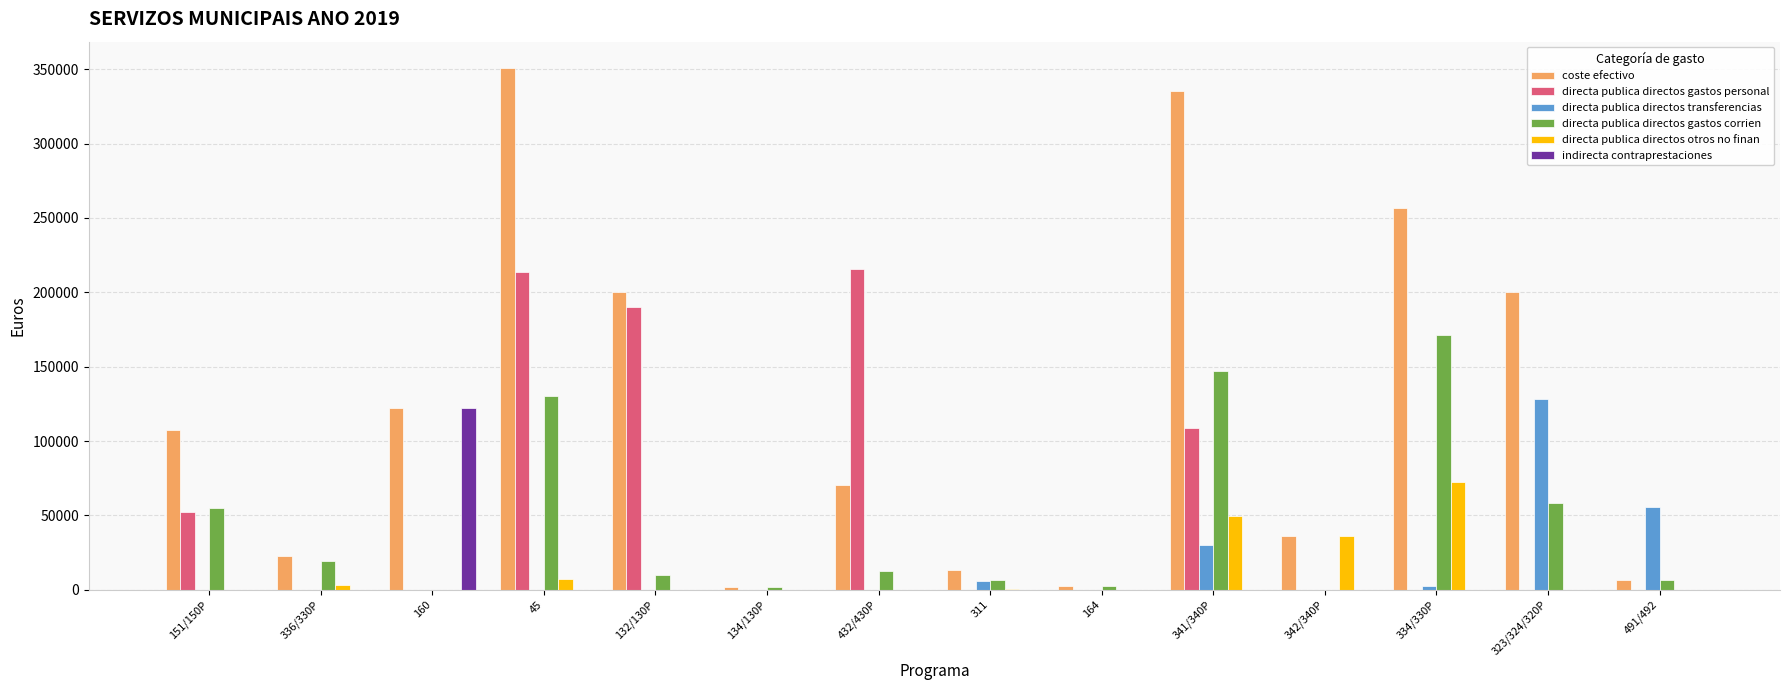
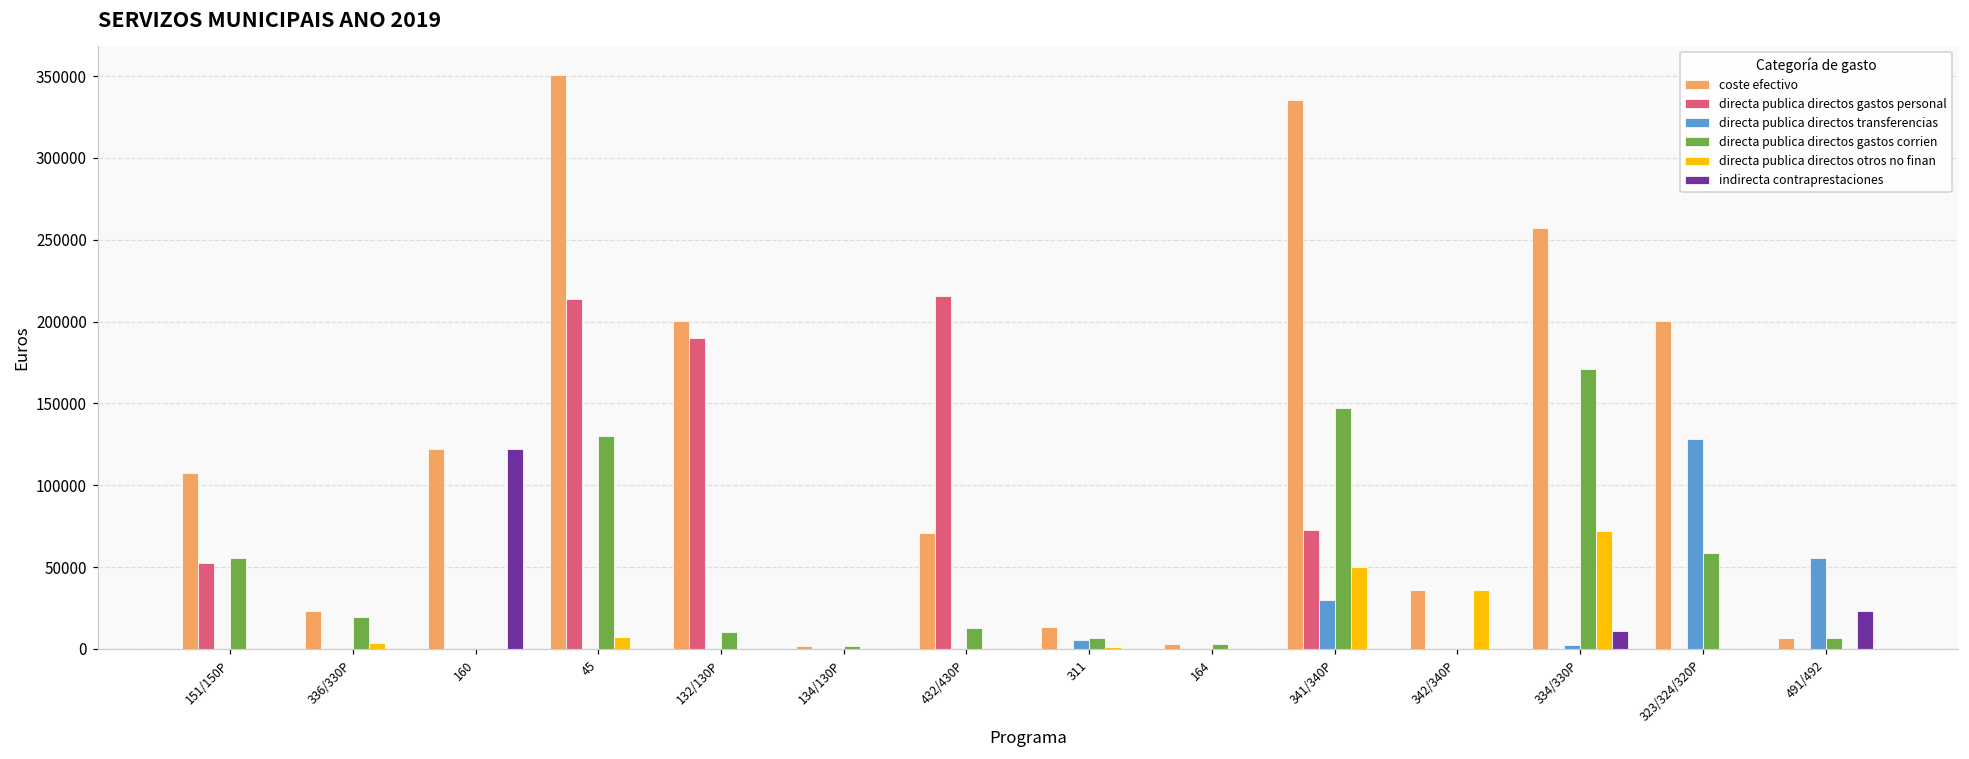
  {
    "coste efectivo": {
      "151/150P": 108000,
      "336/330P": 23000,
      "160": 122000,
      "45": 351000,
      "132/130P": 200000,
      "432/430P": 71000,
      "311": 13000,
      "164": 3000,
      "341/340P": 335000,
      "342/340P": 36000,
      "334/330P": 257000,
      "323/324/320P": 200000,
      "491/492": 6000
    },
    "directa publica directos gastos personal": {
      "151/150P": 52000,
      "336/330P": 0,
      "160": 0,
      "45": 214000,
      "132/130P": 190000,
      "134/130P": 0,
      "432/430P": 216000,
      "311": 0,
      "164": 0,
-     "341/340P": 109000,
+     "341/340P": 73000,
      "342/340P": 0,
      "334/330P": 0,
      "323/324/320P": 0,
      "491/492": 0
    },
    "directa publica directos transferencias": {
      "151/150P": 0,
      "336/330P": 0,
      "160": 0,
      "45": 0,
      "132/130P": 0,
      "134/130P": 0,
      "432/430P": 0,
      "311": 6000,
      "164": 0,
      "341/340P": 30000,
      "342/340P": 0,
      "334/330P": 2000,
      "323/324/320P": 128000,
      "491/492": 56000
    },
    "directa publica directos gastos corrien": {
      "151/150P": 55000,
      "336/330P": 20000,
      "160": 0,
      "45": 130000,
      "132/130P": 10000,
      "432/430P": 13000,
      "311": 7000,
      "164": 3000,
      "341/340P": 147000,
      "342/340P": 0,
      "334/330P": 171000,
      "323/324/320P": 58000,
      "491/492": 6000
    },
    "directa publica directos otros no finan": {
      "151/150P": 0,
      "336/330P": 3000,
      "160": 0,
      "45": 7000,
      "132/130P": 0,
      "134/130P": 0,
      "432/430P": 0,
      "164": 0,
      "341/340P": 50000,
      "342/340P": 36000,
      "334/330P": 72000,
      "323/324/320P": 0,
      "491/492": 0
    },
    "indirecta contraprestaciones": {
      "151/150P": 0,
      "336/330P": 0,
      "160": 122000,
      "45": 0,
      "132/130P": 0,
      "134/130P": 0,
      "432/430P": 0,
      "311": 0,
      "164": 0,
      "341/340P": 0,
      "342/340P": 0,
-     "334/330P": 0,
+     "334/330P": 11000,
      "323/324/320P": 0,
-     "491/492": 0
+     "491/492": 23000
    }
  }
